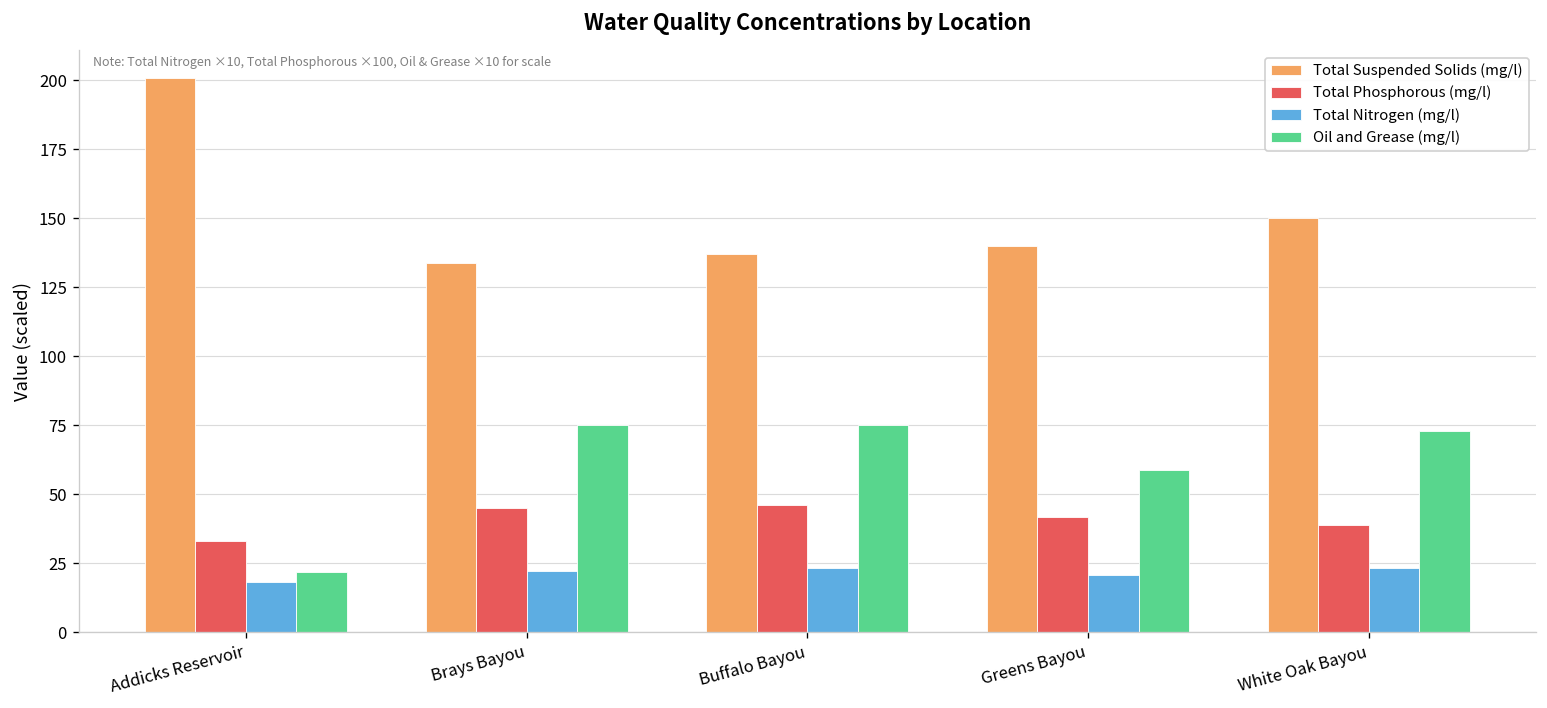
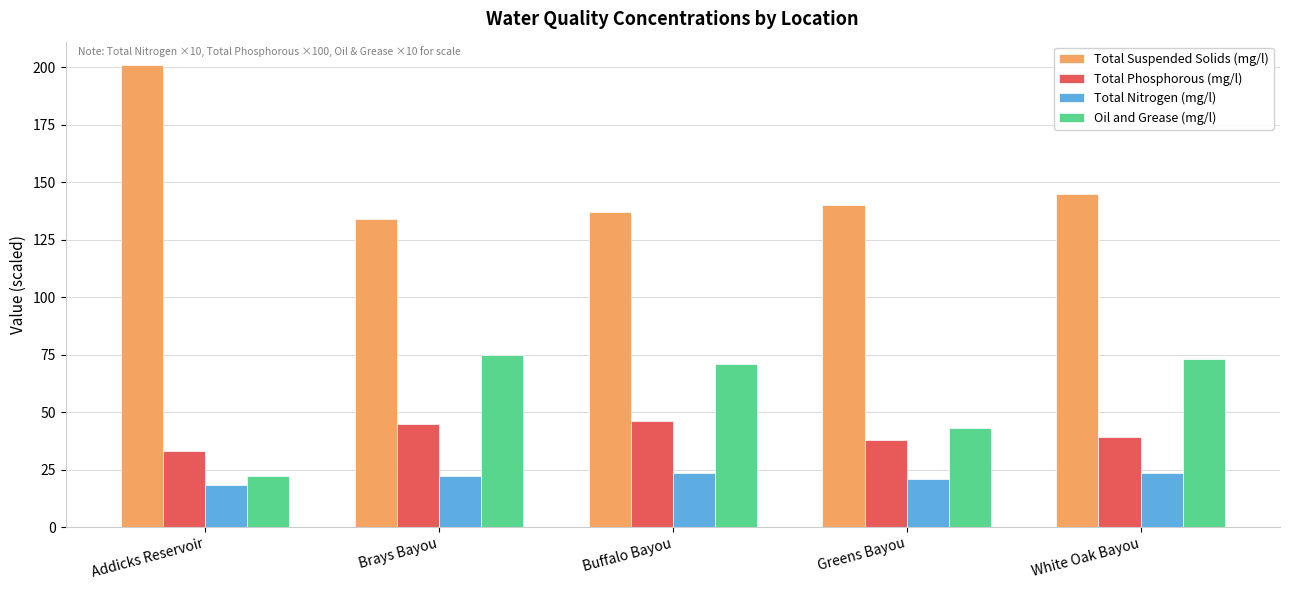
  {
    "Total Suspended Solids (mg/l)": {
      "Brays Bayou": 134,
      "Buffalo Bayou": 137,
      "Greens Bayou": 140,
-     "White Oak Bayou": 150
+     "White Oak Bayou": 145
    },
    "Total Phosphorous (mg/l)": {
      "Addicks Reservoir": 33,
      "Brays Bayou": 45,
      "Buffalo Bayou": 46,
-     "Greens Bayou": 42,
+     "Greens Bayou": 38,
      "White Oak Bayou": 39
    },
    "Total Nitrogen (mg/l)": {
      "Addicks Reservoir": 18,
      "Brays Bayou": 22,
      "Buffalo Bayou": 24,
      "Greens Bayou": 21,
      "White Oak Bayou": 23
    },
    "Oil and Grease (mg/l)": {
      "Addicks Reservoir": 22,
      "Brays Bayou": 75,
-     "Buffalo Bayou": 75,
-     "Greens Bayou": 59,
+     "Buffalo Bayou": 71,
+     "Greens Bayou": 43,
      "White Oak Bayou": 73
    }
  }
